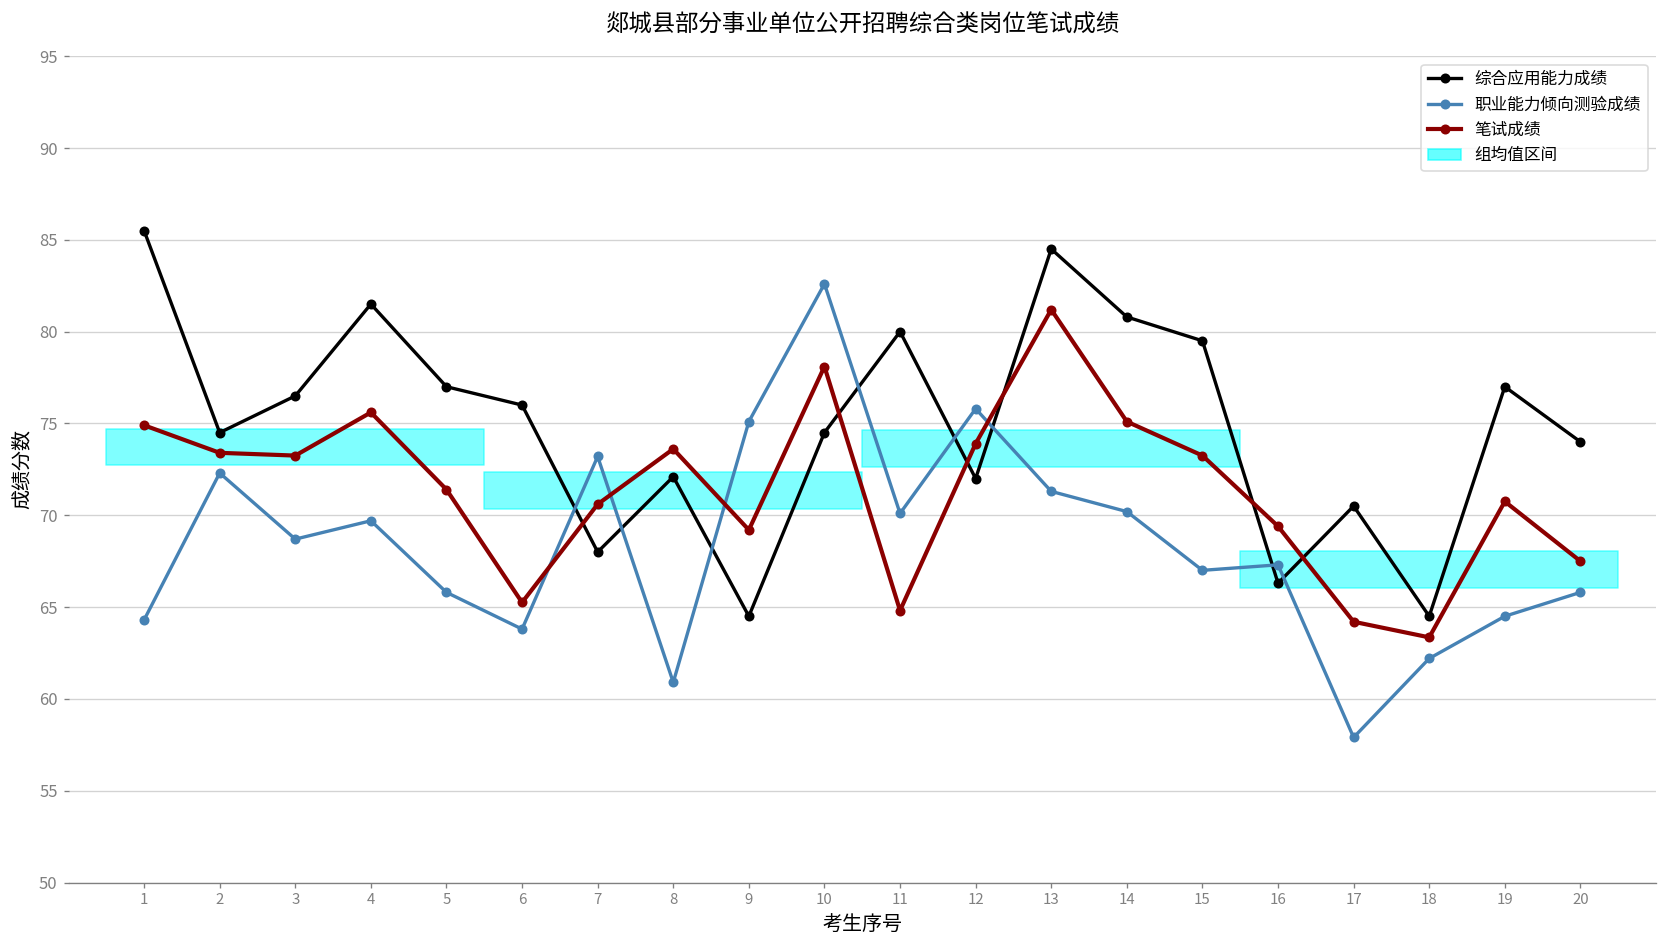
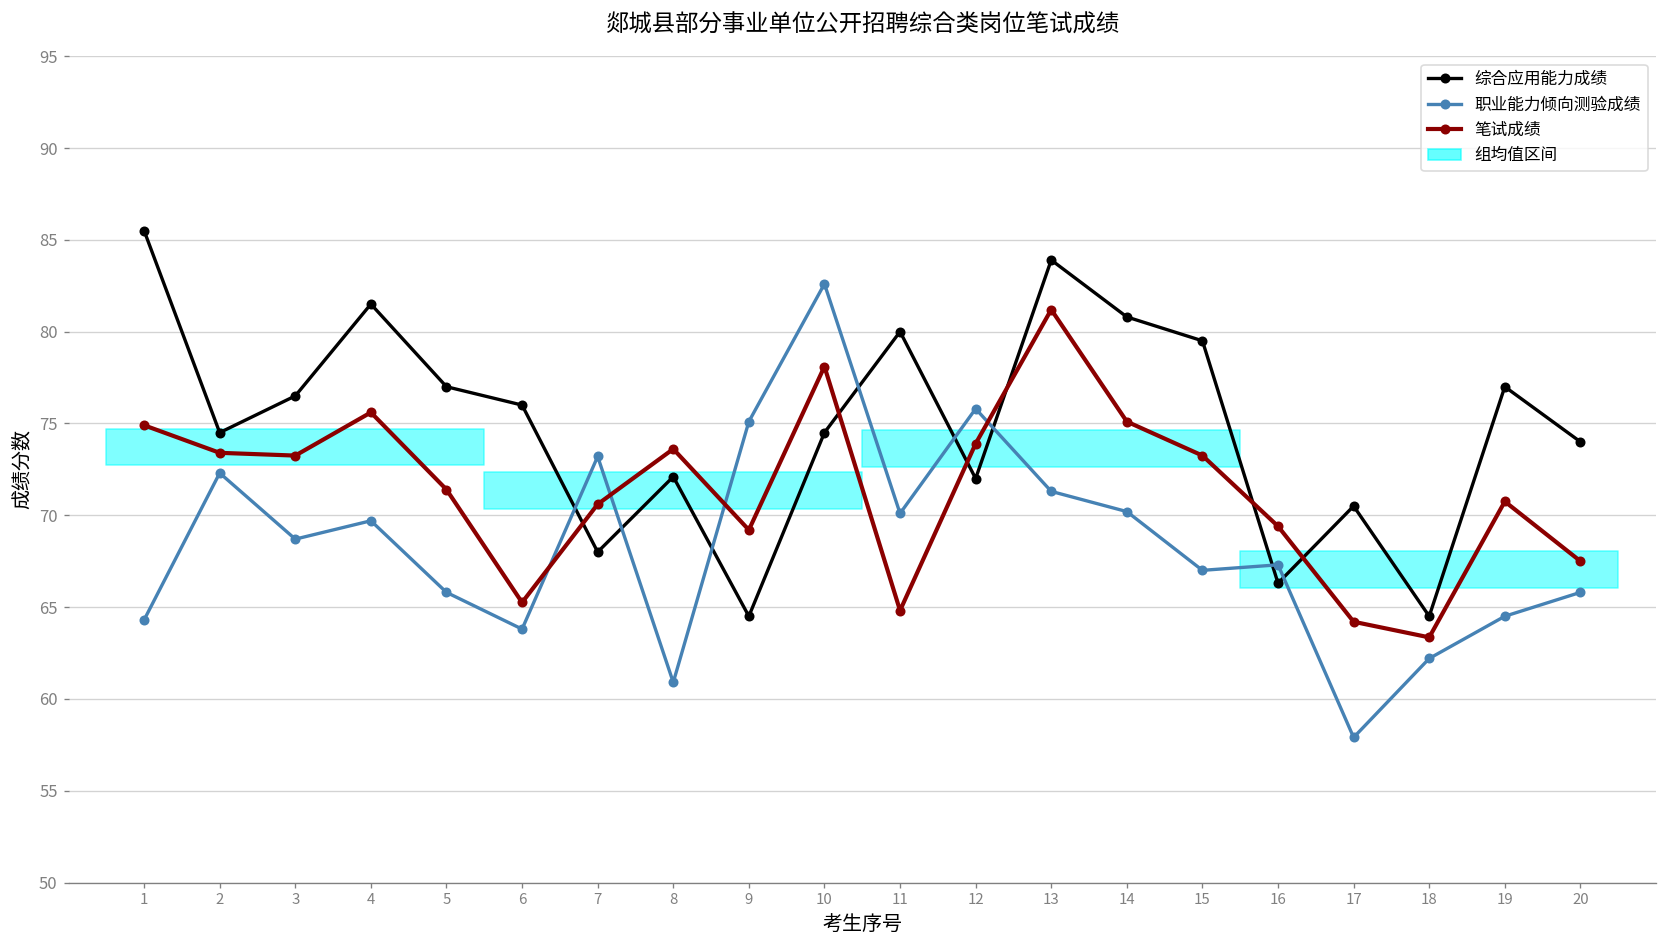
  {
    "综合应用能力成绩": {
      "1": 85.5,
      "2": 74.5,
      "3": 76.5,
      "4": 81.5,
      "5": 77.0,
      "6": 76.0,
      "7": 68.0,
      "8": 72.1,
      "9": 64.5,
      "10": 74.5,
      "11": 80.0,
      "12": 72.0,
-     "13": 84.5,
+     "13": 83.9,
      "14": 80.8,
      "15": 79.5,
      "16": 66.3,
      "17": 70.5,
      "18": 64.5,
      "19": 77.0,
      "20": 74.0
    },
    "职业能力倾向测验成绩": {
      "1": 64.3,
      "2": 72.3,
      "3": 68.7,
      "4": 69.7,
      "5": 65.8,
      "6": 63.8,
      "7": 73.2,
      "8": 60.9,
      "9": 75.1,
      "10": 82.6,
      "11": 70.1,
      "12": 75.8,
      "13": 71.3,
      "14": 70.2,
      "15": 67.0,
      "16": 67.3,
      "17": 57.9,
      "18": 62.2,
      "19": 64.5,
      "20": 65.8
    },
    "笔试成绩": {
      "1": 74.9,
      "2": 73.4,
      "3": 73.3,
      "4": 75.6,
      "5": 71.4,
      "6": 65.3,
      "7": 70.6,
      "8": 73.6,
      "9": 69.2,
      "10": 78.1,
      "11": 64.8,
      "12": 73.9,
      "13": 81.2,
      "14": 75.1,
      "15": 73.3,
      "16": 69.4,
      "17": 64.2,
      "18": 63.4,
      "19": 70.8,
      "20": 67.5
    }
  }
